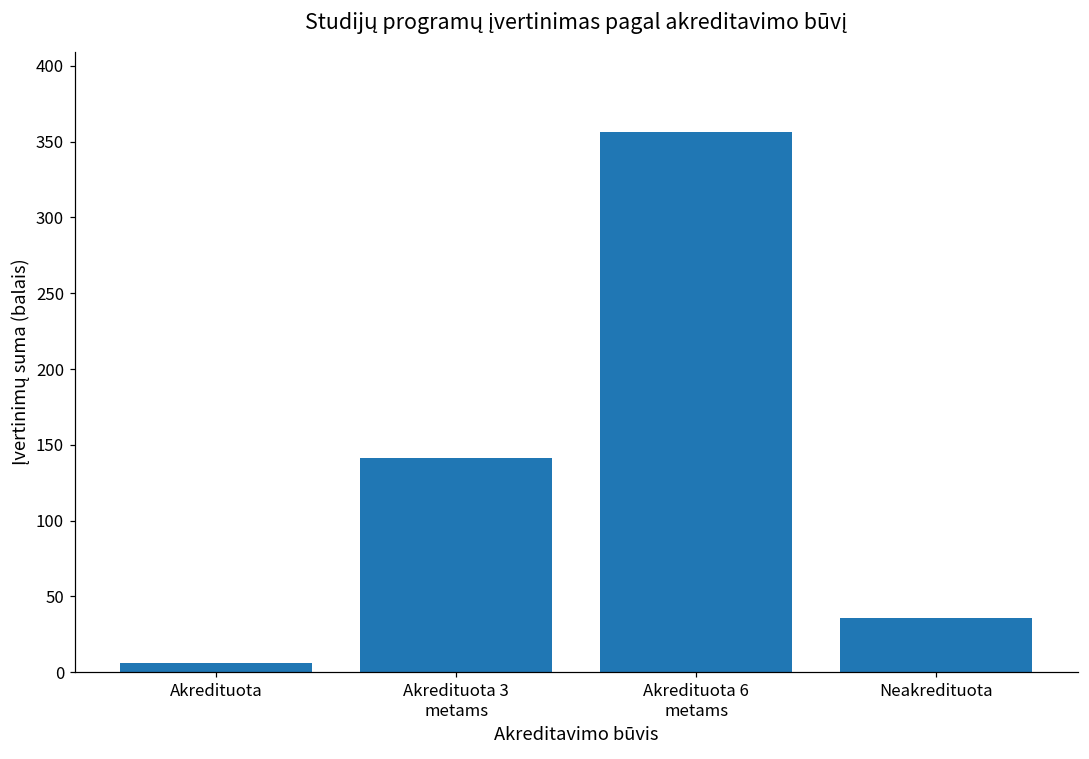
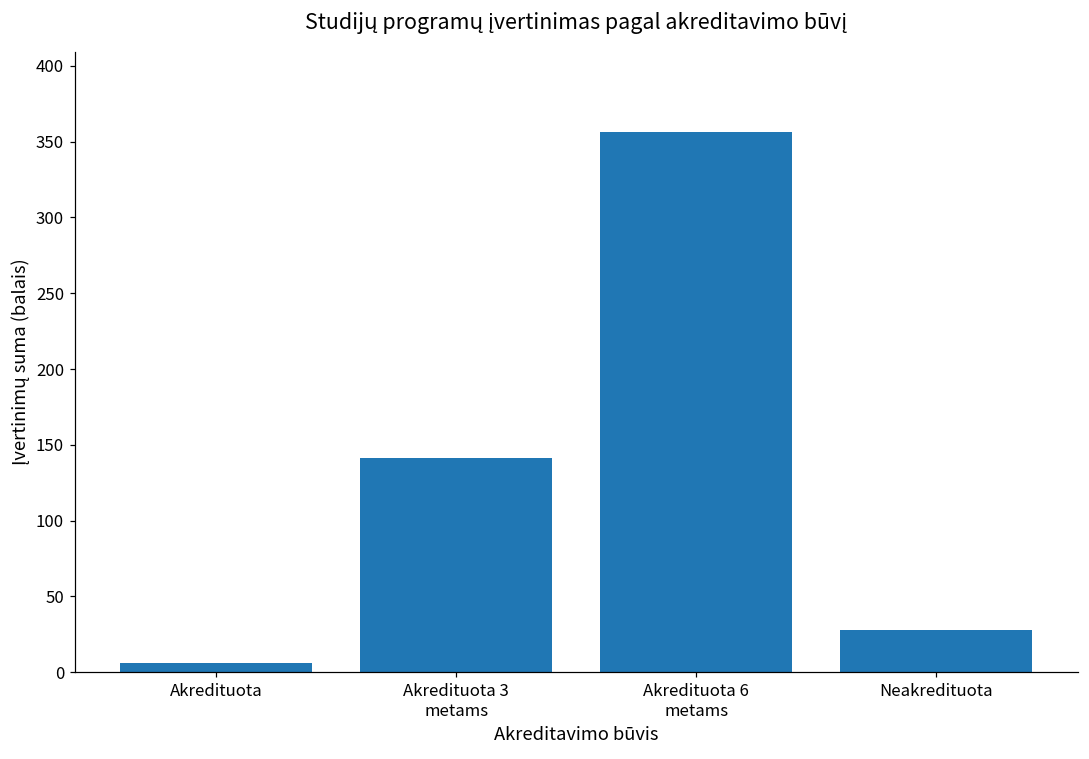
  {
    "Akredituota": 6,
    "Akredituota 3 metams": 141,
    "Akredituota 6 metams": 356,
-   "Neakredituota": 36
+   "Neakredituota": 28
  }
